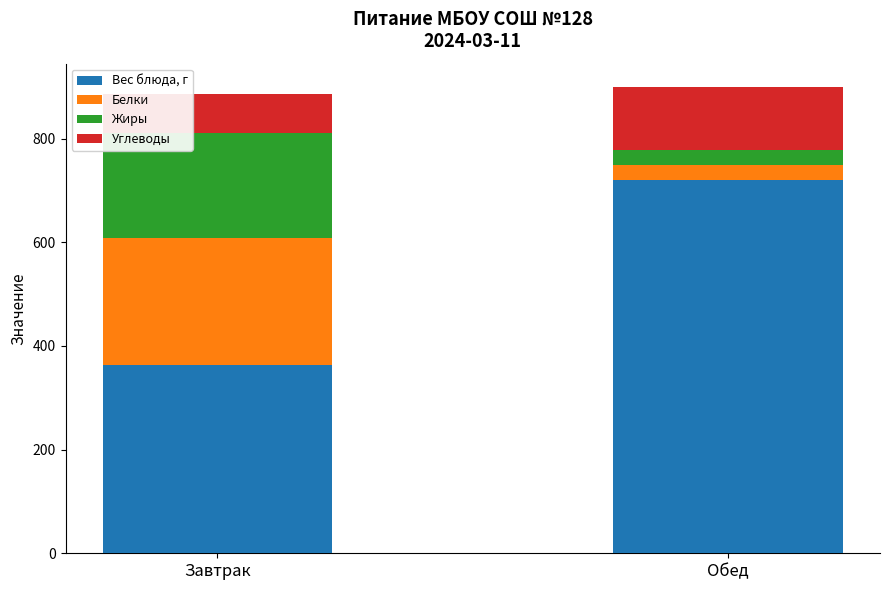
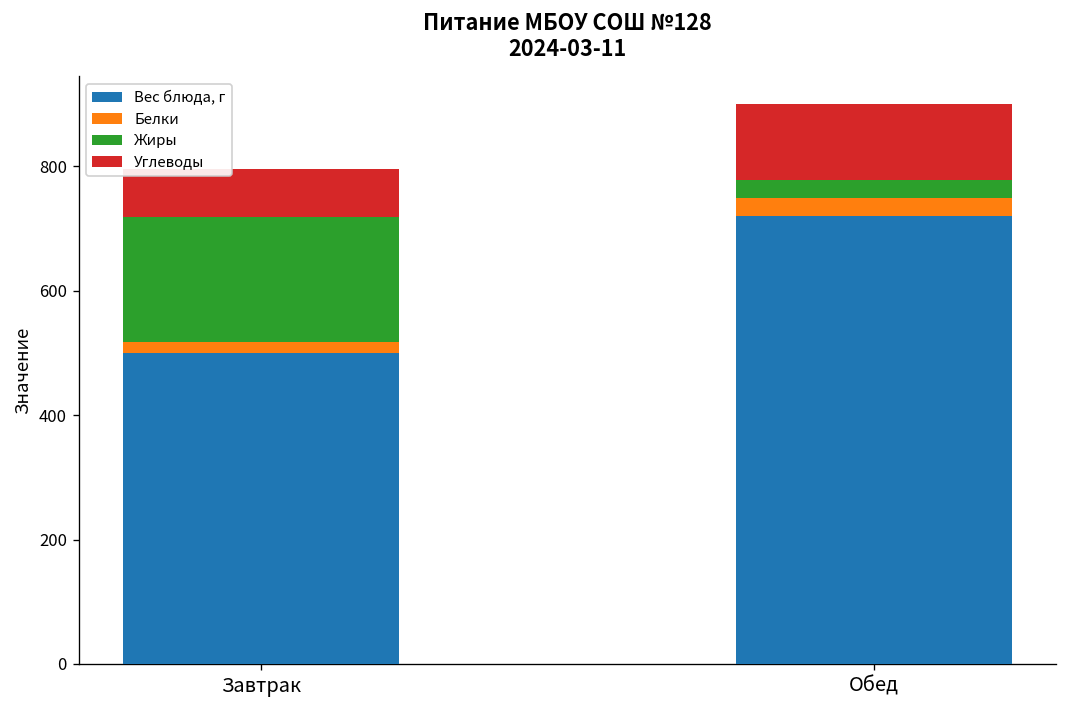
  {
    "Вес блюда, г": {
-     "Завтрак": 360,
+     "Завтрак": 500,
      "Обед": 720
    },
    "Белки": {
-     "Завтрак": 240,
+     "Завтрак": 20,
      "Обед": 30
    },
    "Жиры": {
      "Завтрак": 200,
      "Обед": 30
    },
    "Углеводы": {
      "Завтрак": 80,
      "Обед": 120
    }
  }
